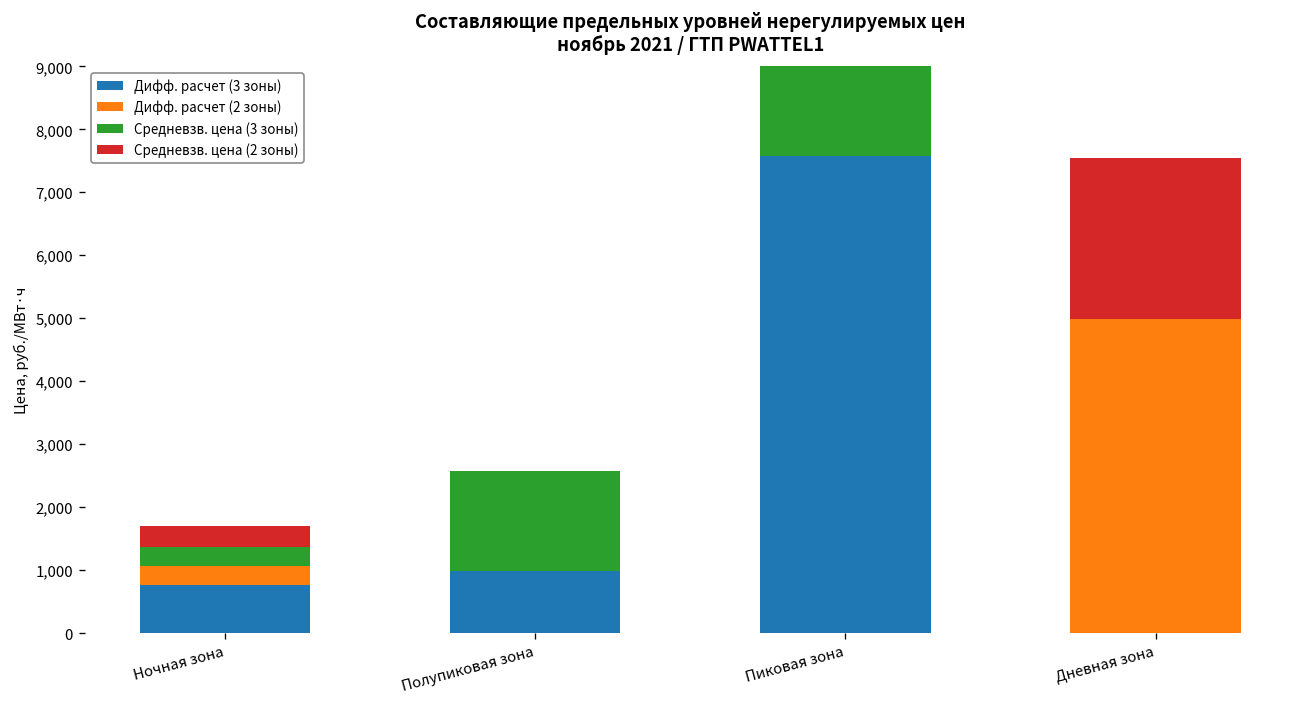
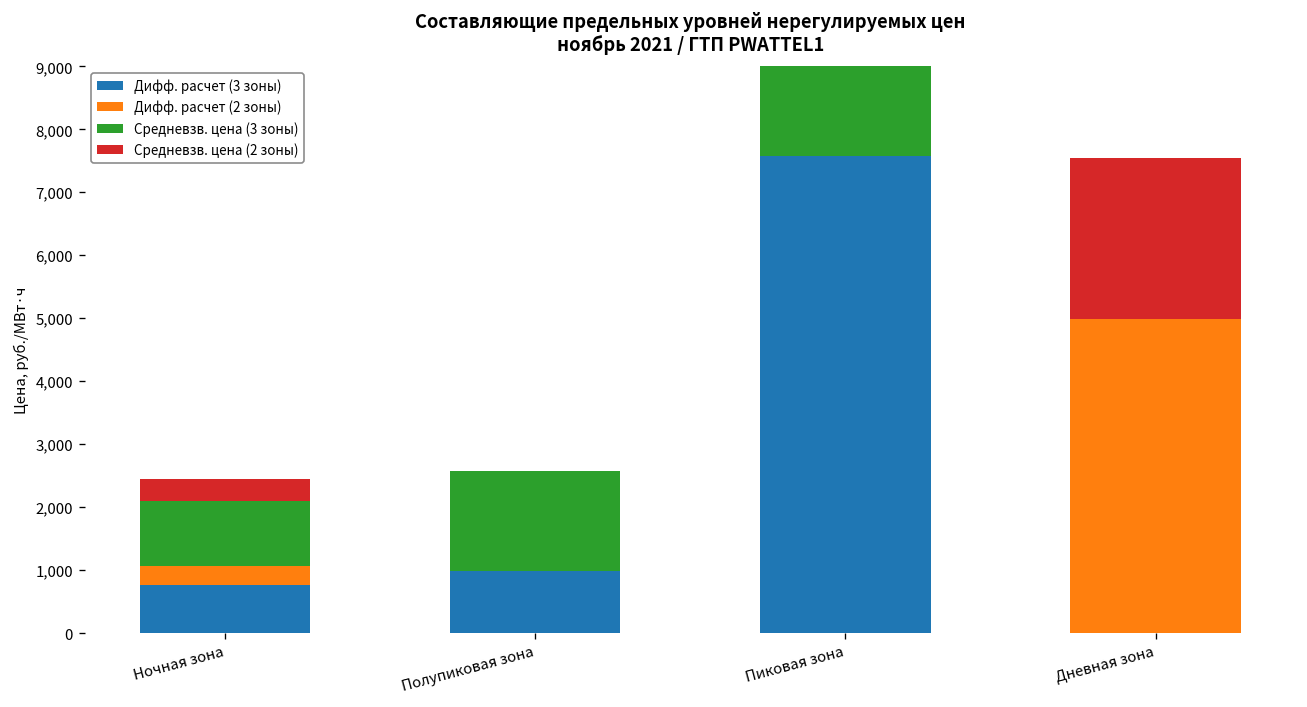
  {
    "Дифф. расчет (3 зоны)": {
      "Ночная зона": "800",
      "Полупиковая зона": "1,000",
      "Пиковая зона": "7,600",
      "Дневная зона": "0"
    },
    "Дифф. расчет (2 зоны)": {
      "Ночная зона": "300",
      "Полупиковая зона": "0",
      "Пиковая зона": "0",
      "Дневная зона": "5,000"
    },
    "Средневзв. цена (3 зоны)": {
-     "Ночная зона": "300",
+     "Ночная зона": "1,000",
      "Полупиковая зона": "1,600",
      "Дневная зона": "0"
    },
    "Средневзв. цена (2 зоны)": {
      "Ночная зона": "300",
      "Полупиковая зона": "0",
      "Дневная зона": "2,600"
    }
  }
